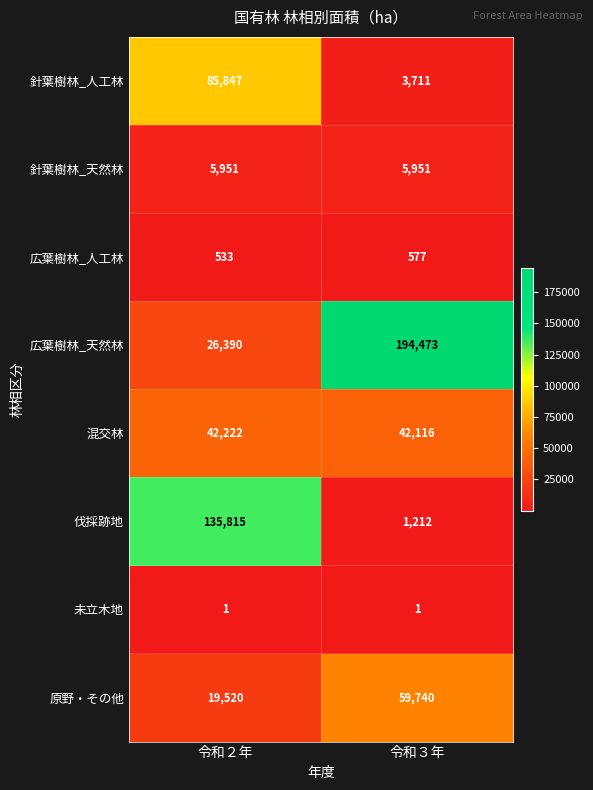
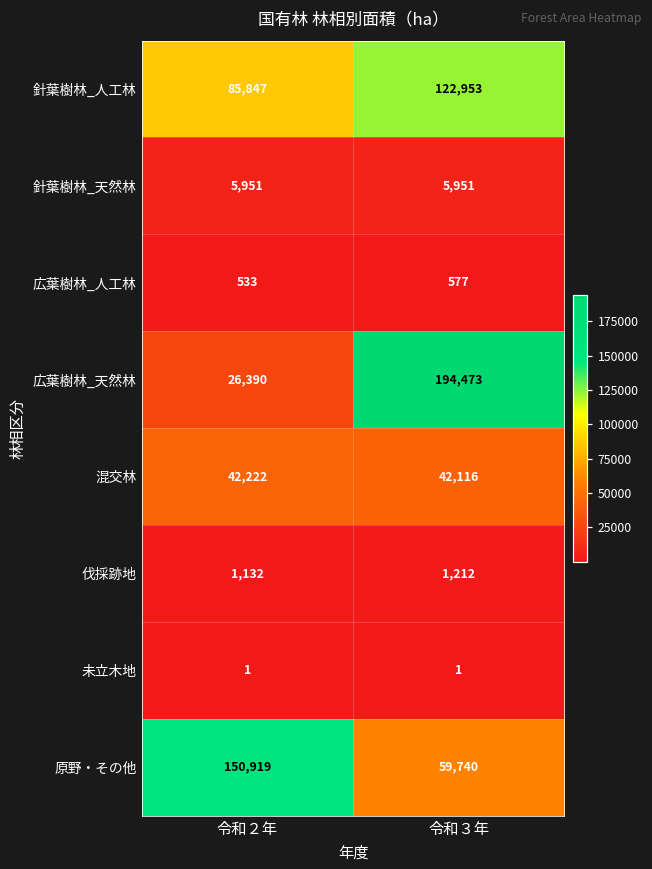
  {
    "針葉樹林_人工林": {
      "令和２年": "85,847",
-     "令和３年": "3,711"
+     "令和３年": "122,953"
    },
    "針葉樹林_天然林": {
      "令和２年": "5,951",
      "令和３年": "5,951"
    },
    "広葉樹林_人工林": {
      "令和２年": "533",
      "令和３年": "577"
    },
    "広葉樹林_天然林": {
      "令和２年": "26,390",
      "令和３年": "194,473"
    },
    "混交林": {
      "令和２年": "42,222",
      "令和３年": "42,116"
    },
    "伐採跡地": {
-     "令和２年": "135,815",
+     "令和２年": "1,132",
      "令和３年": "1,212"
    },
    "未立木地": {
      "令和２年": "1",
      "令和３年": "1"
    },
    "原野・その他": {
-     "令和２年": "19,520",
+     "令和２年": "150,919",
      "令和３年": "59,740"
    }
  }
